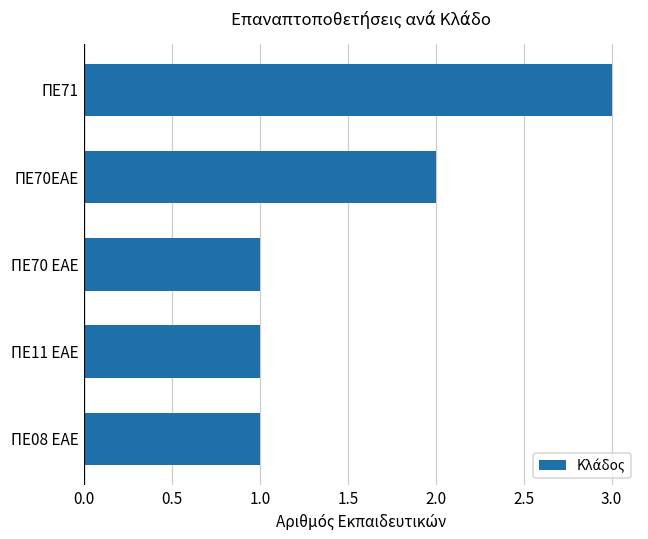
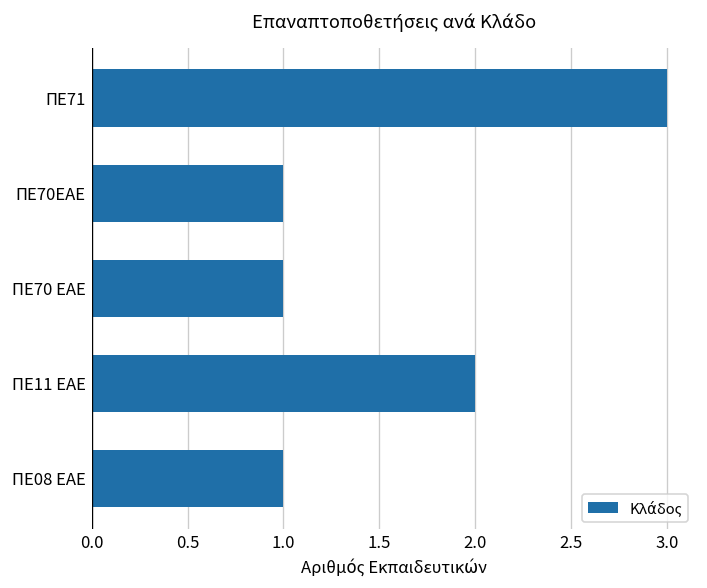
  {
    "ΠΕ71": 3,
-   "ΠΕ70ΕΑΕ": 2,
+   "ΠΕ70ΕΑΕ": 1,
    "ΠΕ70 ΕΑΕ": 1,
-   "ΠΕ11 ΕΑΕ": 1,
+   "ΠΕ11 ΕΑΕ": 2,
    "ΠΕ08 ΕΑΕ": 1
  }
